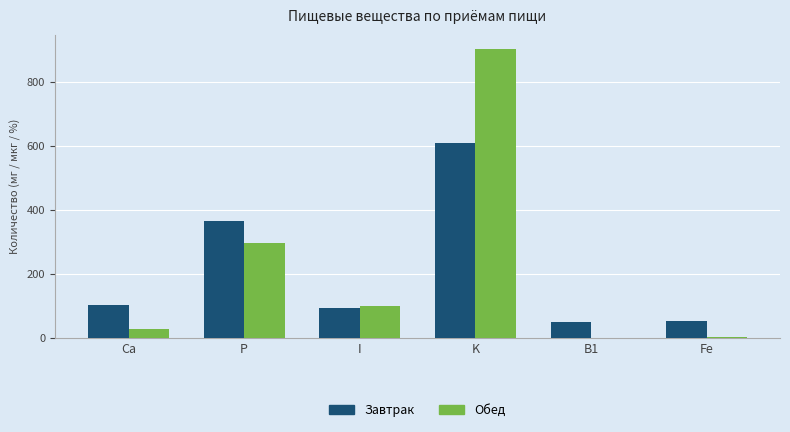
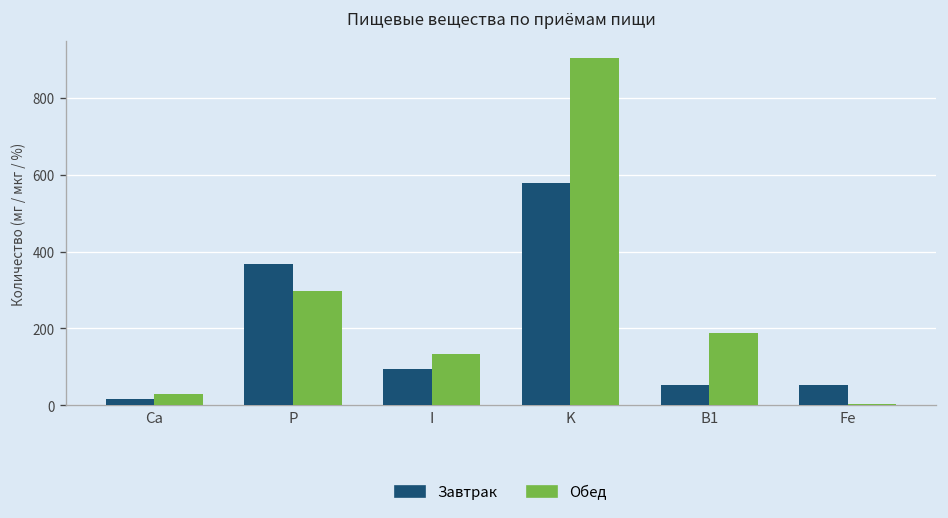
  {
    "Завтрак": {
-     "Ca": 100,
+     "Ca": 20,
      "P": 370,
      "I": 90,
-     "K": 610,
+     "K": 580,
      "B1": 50,
      "Fe": 50
    },
    "Обед": {
      "Ca": 30,
      "P": 300,
-     "I": 100,
+     "I": 130,
      "K": 900,
-     "B1": 0
+     "B1": 190
    }
  }
